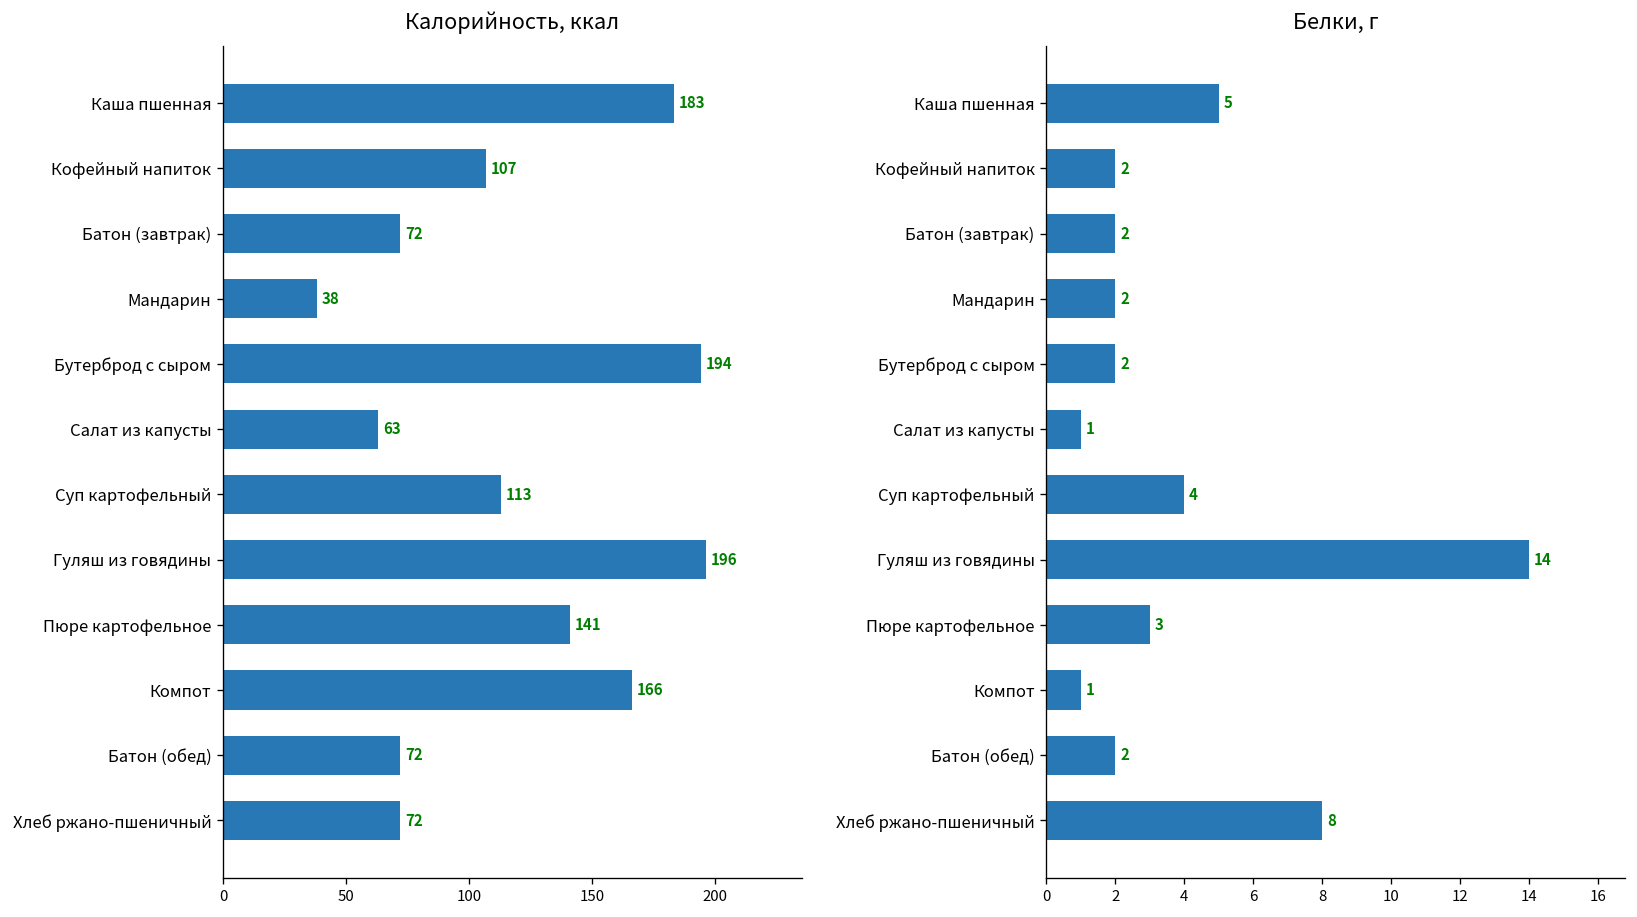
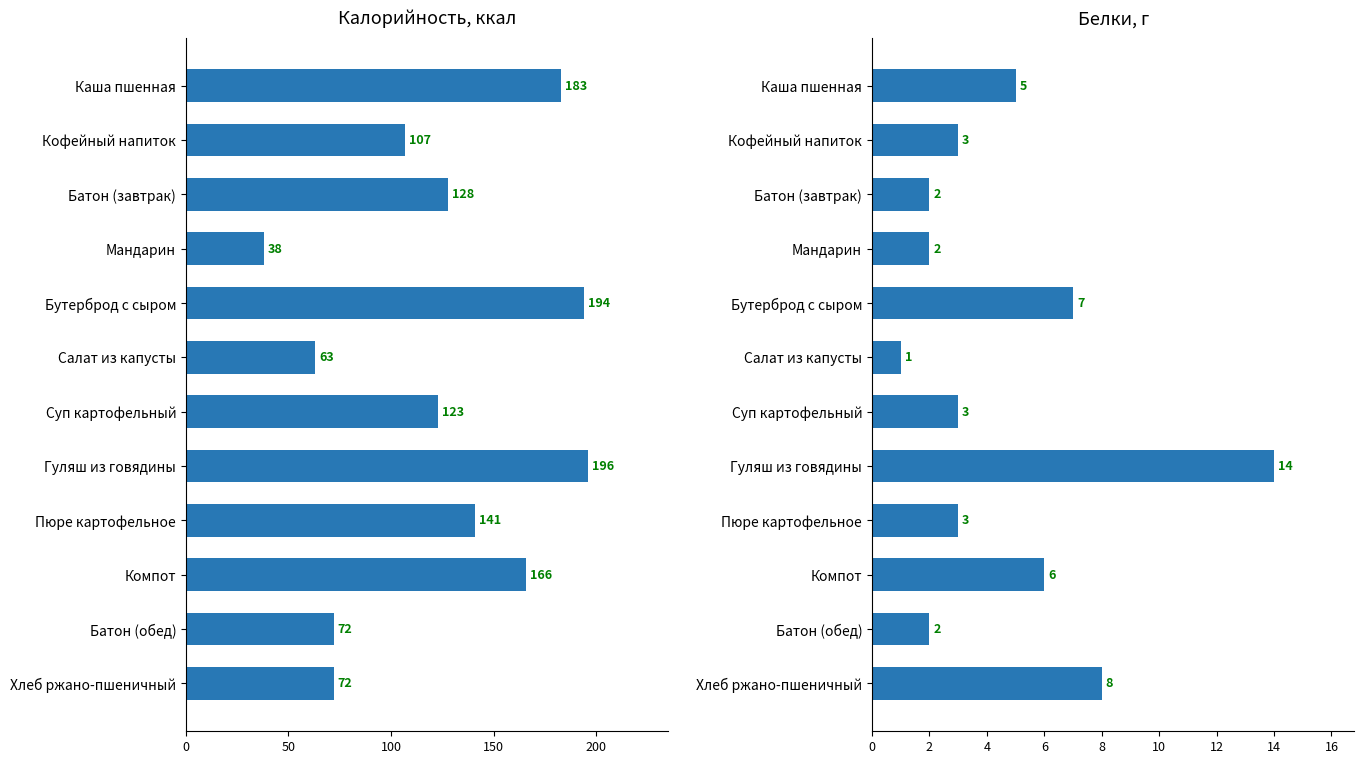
  {
    "Калорийность, ккал": {
      "Каша пшенная": 183,
      "Кофейный напиток": 107,
-     "Батон (завтрак)": 72,
+     "Батон (завтрак)": 128,
      "Мандарин": 38,
      "Бутерброд с сыром": 194,
      "Салат из капусты": 63,
-     "Суп картофельный": 113,
+     "Суп картофельный": 123,
      "Гуляш из говядины": 196,
      "Пюре картофельное": 141,
      "Компот": 166,
      "Батон (обед)": 72,
      "Хлеб ржано-пшеничный": 72
    },
    "Белки, г": {
      "Каша пшенная": 5,
-     "Кофейный напиток": 2,
+     "Кофейный напиток": 3,
      "Батон (завтрак)": 2,
      "Мандарин": 2,
-     "Бутерброд с сыром": 2,
+     "Бутерброд с сыром": 7,
      "Салат из капусты": 1,
-     "Суп картофельный": 4,
+     "Суп картофельный": 3,
      "Гуляш из говядины": 14,
      "Пюре картофельное": 3,
-     "Компот": 1,
+     "Компот": 6,
      "Батон (обед)": 2,
      "Хлеб ржано-пшеничный": 8
    }
  }
